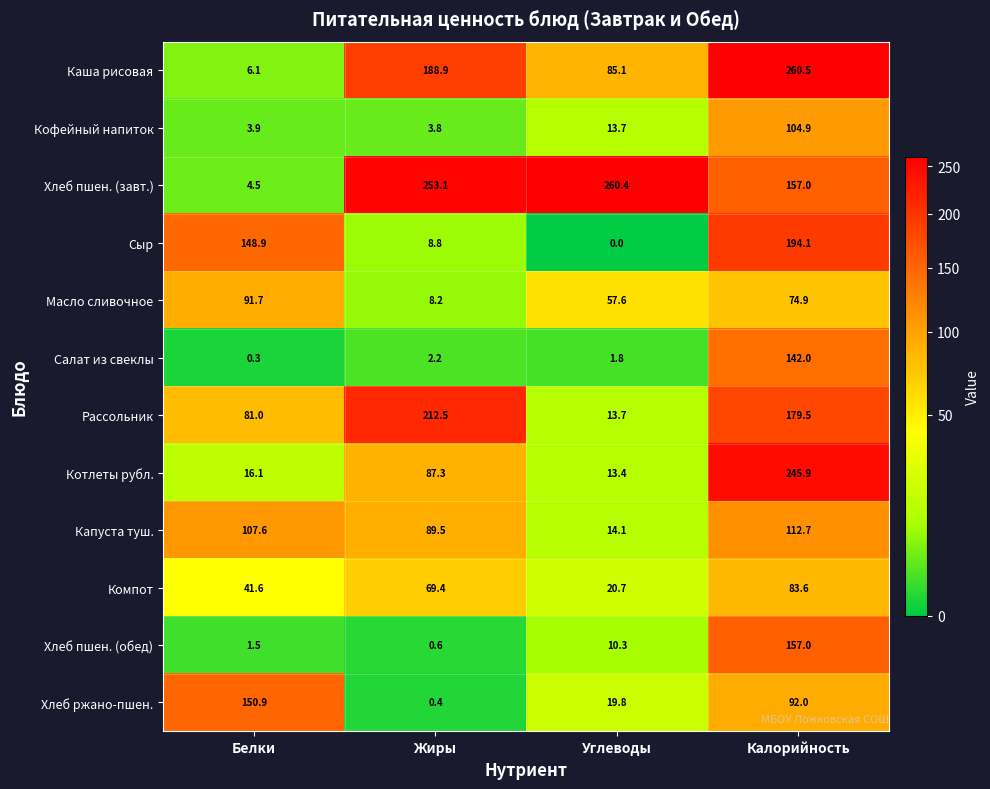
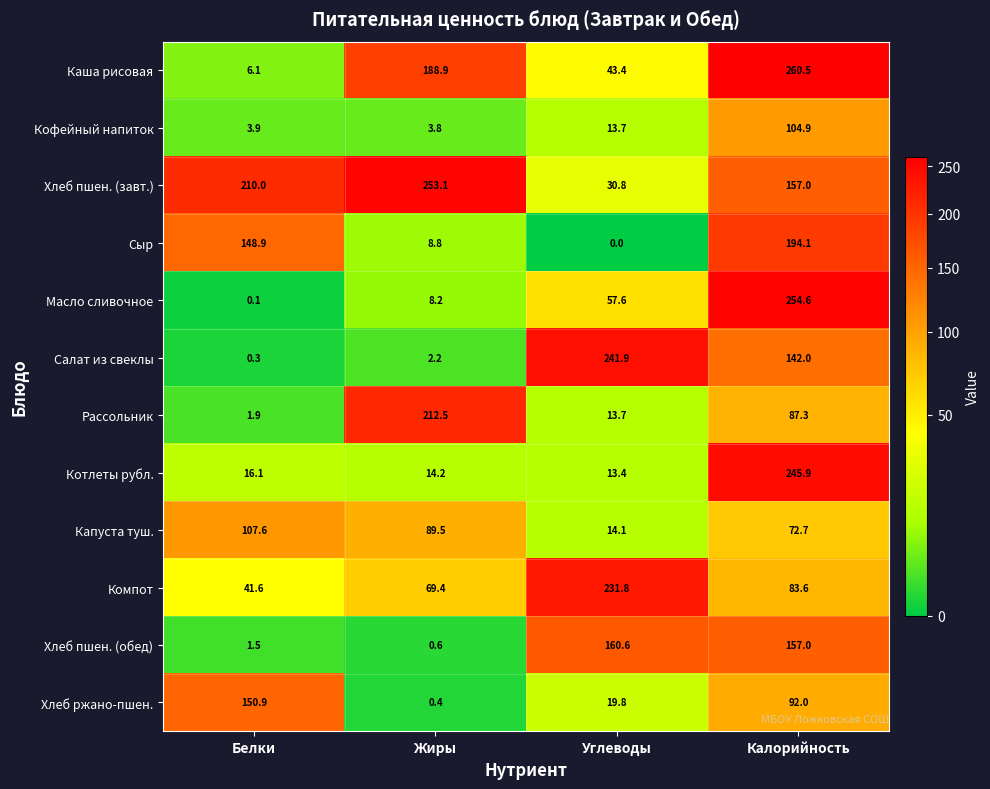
  {
    "Каша рисовая": {
      "Белки": 6.1,
      "Жиры": 188.9,
-     "Углеводы": 85.1,
+     "Углеводы": 43.4,
      "Калорийность": 260.5
    },
    "Кофейный напиток": {
      "Белки": 3.9,
      "Жиры": 3.8,
      "Углеводы": 13.7,
      "Калорийность": 104.9
    },
    "Хлеб пшен. (завт.)": {
-     "Белки": 4.5,
+     "Белки": 210.0,
      "Жиры": 253.1,
-     "Углеводы": 260.4,
+     "Углеводы": 30.8,
      "Калорийность": 157.0
    },
    "Сыр": {
      "Белки": 148.9,
      "Жиры": 8.8,
      "Углеводы": 0.0,
      "Калорийность": 194.1
    },
    "Масло сливочное": {
-     "Белки": 91.7,
+     "Белки": 0.1,
      "Жиры": 8.2,
      "Углеводы": 57.6,
-     "Калорийность": 74.9
+     "Калорийность": 254.6
    },
    "Салат из свеклы": {
      "Белки": 0.3,
      "Жиры": 2.2,
-     "Углеводы": 1.8,
+     "Углеводы": 241.9,
      "Калорийность": 142.0
    },
    "Рассольник": {
-     "Белки": 81.0,
+     "Белки": 1.9,
      "Жиры": 212.5,
      "Углеводы": 13.7,
-     "Калорийность": 179.5
+     "Калорийность": 87.3
    },
    "Котлеты рубл.": {
      "Белки": 16.1,
-     "Жиры": 87.3,
+     "Жиры": 14.2,
      "Углеводы": 13.4,
      "Калорийность": 245.9
    },
    "Капуста туш.": {
      "Белки": 107.6,
      "Жиры": 89.5,
      "Углеводы": 14.1,
-     "Калорийность": 112.7
+     "Калорийность": 72.7
    },
    "Компот": {
      "Белки": 41.6,
      "Жиры": 69.4,
-     "Углеводы": 20.7,
+     "Углеводы": 231.8,
      "Калорийность": 83.6
    },
    "Хлеб пшен. (обед)": {
      "Белки": 1.5,
      "Жиры": 0.6,
-     "Углеводы": 10.3,
+     "Углеводы": 160.6,
      "Калорийность": 157.0
    },
    "Хлеб ржано-пшен.": {
      "Белки": 150.9,
      "Жиры": 0.4,
      "Углеводы": 19.8
    }
  }
